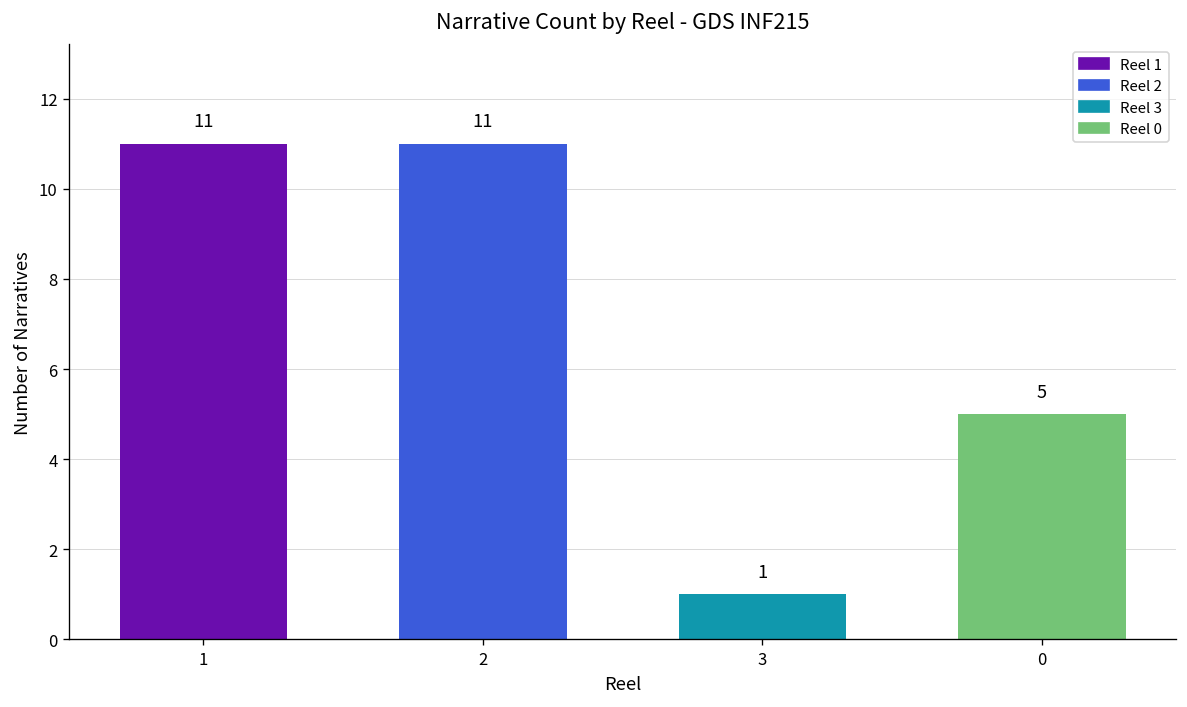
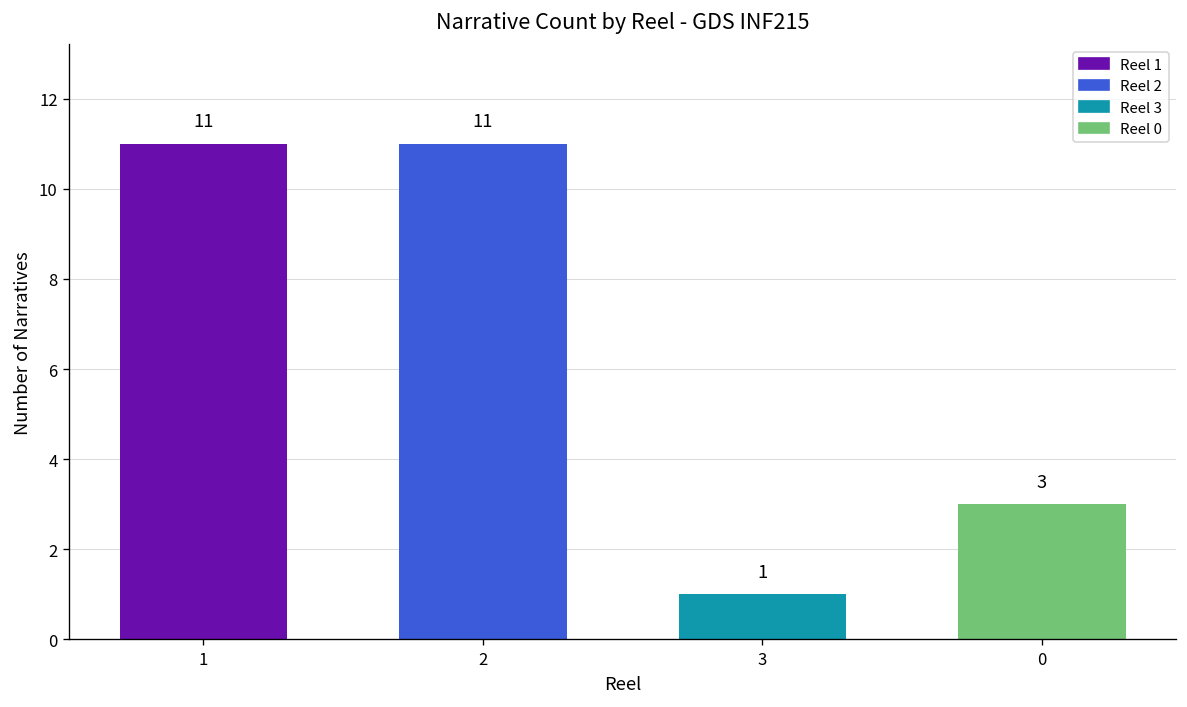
  {
    "1": 11,
    "2": 11,
    "3": 1,
-   "0": 5
+   "0": 3
  }
